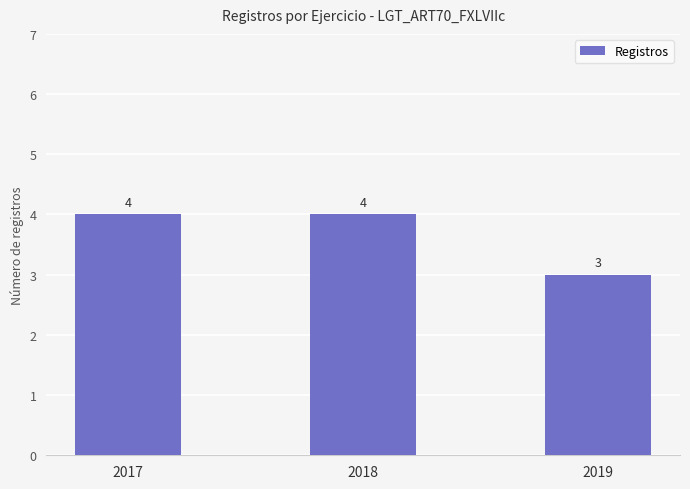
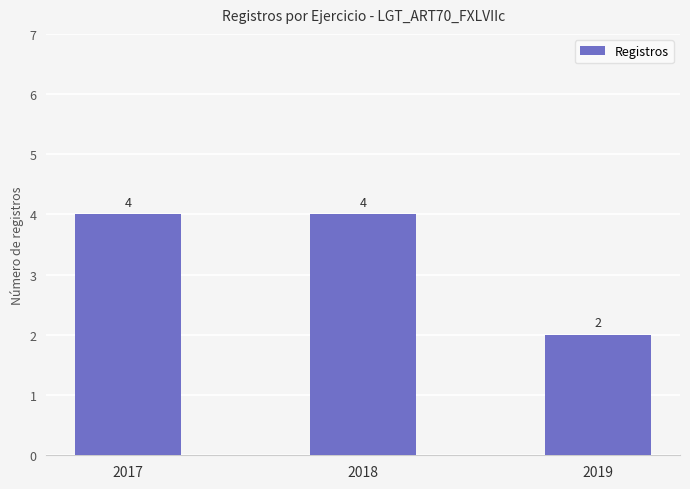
  {
    "2017": 4,
    "2018": 4,
-   "2019": 3
+   "2019": 2
  }
